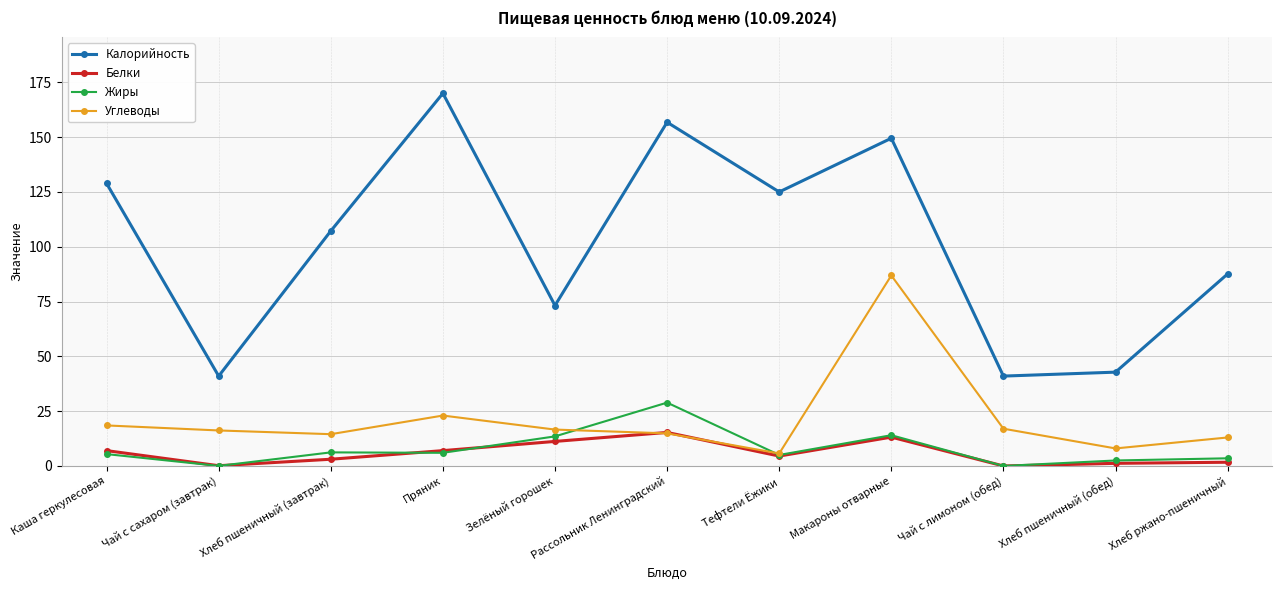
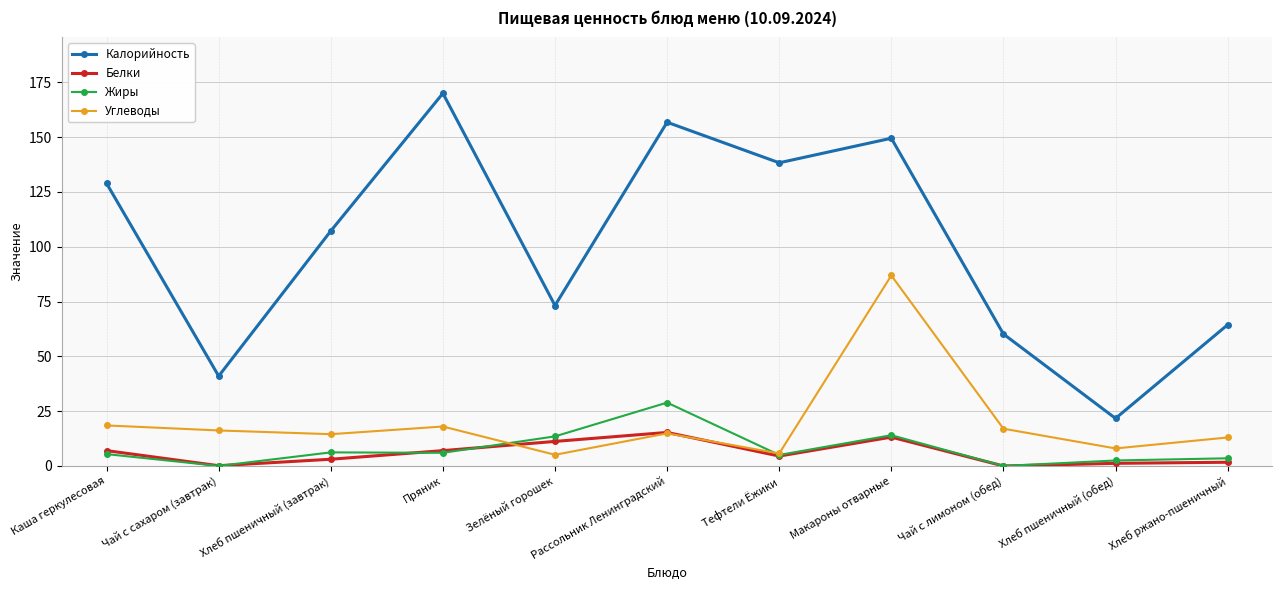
  {
    "Калорийность": {
      "Каша геркулесовая": 129,
      "Чай с сахаром (завтрак)": 41,
      "Хлеб пшеничный (завтрак)": 107,
      "Пряник": 170,
      "Зелёный горошек": 73,
      "Рассольник Ленинградский": 157,
-     "Тефтели Ёжики": 125,
+     "Тефтели Ёжики": 138,
      "Макароны отварные": 150,
-     "Чай с лимоном (обед)": 41,
-     "Хлеб пшеничный (обед)": 43,
-     "Хлеб ржано-пшеничный": 88
+     "Чай с лимоном (обед)": 60,
+     "Хлеб пшеничный (обед)": 22,
+     "Хлеб ржано-пшеничный": 64
    },
    "Белки": {
      "Каша геркулесовая": 7,
      "Хлеб пшеничный (завтрак)": 3,
      "Зелёный горошек": 11,
      "Хлеб пшеничный (обед)": 1,
      "Хлеб ржано-пшеничный": 2
    },
    "Жиры": {
      "Каша геркулесовая": 5,
      "Хлеб пшеничный (завтрак)": 6,
      "Зелёный горошек": 14,
      "Рассольник Ленинградский": 29,
      "Хлеб пшеничный (обед)": 3,
      "Хлеб ржано-пшеничный": 4
    },
    "Углеводы": {
      "Каша геркулесовая": 18,
      "Чай с сахаром (завтрак)": 16,
      "Хлеб пшеничный (завтрак)": 15,
-     "Пряник": 23,
-     "Зелёный горошек": 17,
+     "Пряник": 18,
+     "Зелёный горошек": 5,
      "Макароны отварные": 87,
      "Чай с лимоном (обед)": 17,
      "Хлеб пшеничный (обед)": 8,
      "Хлеб ржано-пшеничный": 13
    }
  }
